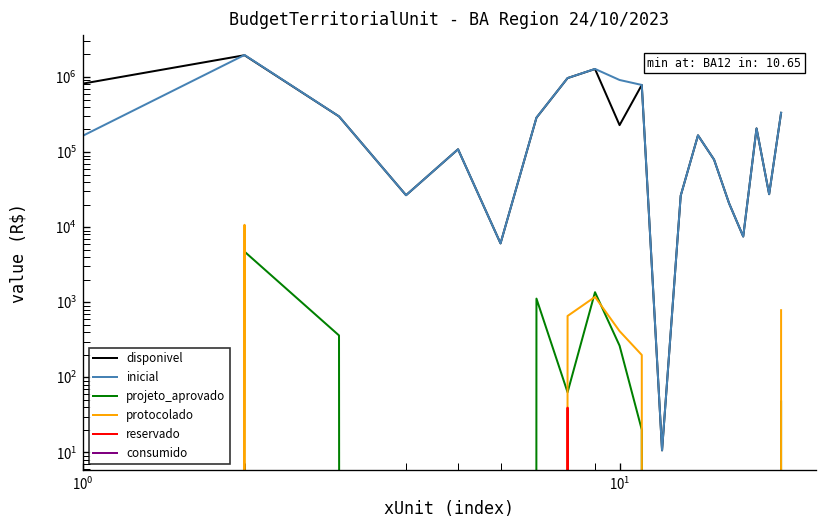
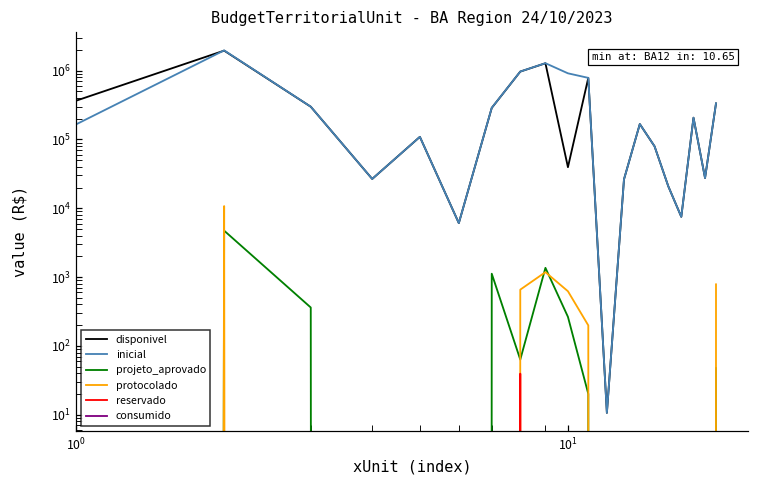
  {
    "disponivel": {
-     "10^0": 800000,
-     "10^1": 230000
+     "10^0": 400000,
+     "10^1": 40000
    },
    "inicial": {
      "10^0": 170000,
      "10^1": 900000
    },
    "projeto_aprovado": {
      "10^1": 260
    },
    "protocolado": {
-     "10^1": 400
+     "10^1": 600
    }
  }
